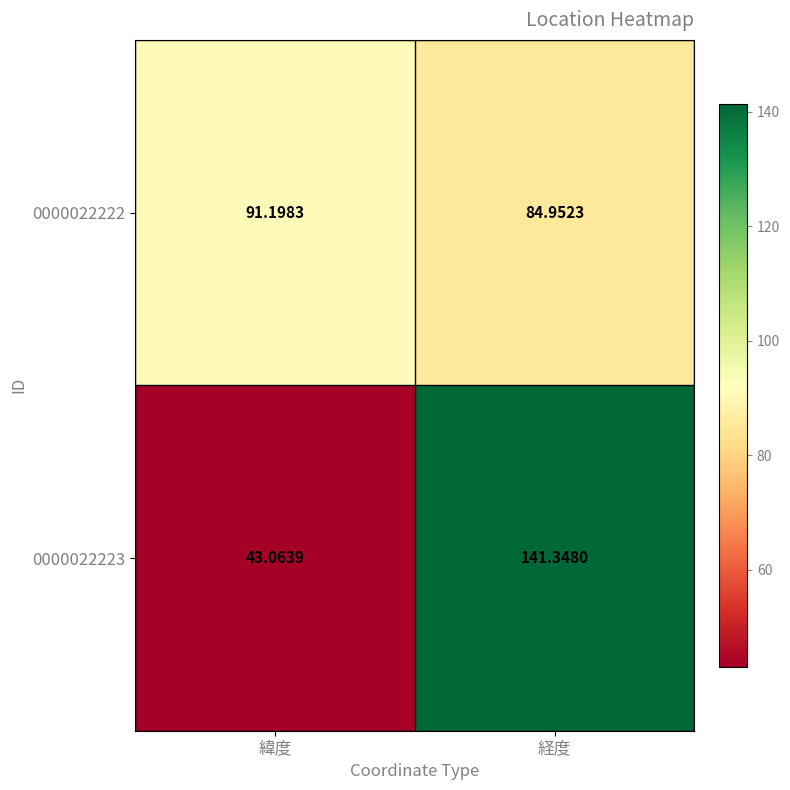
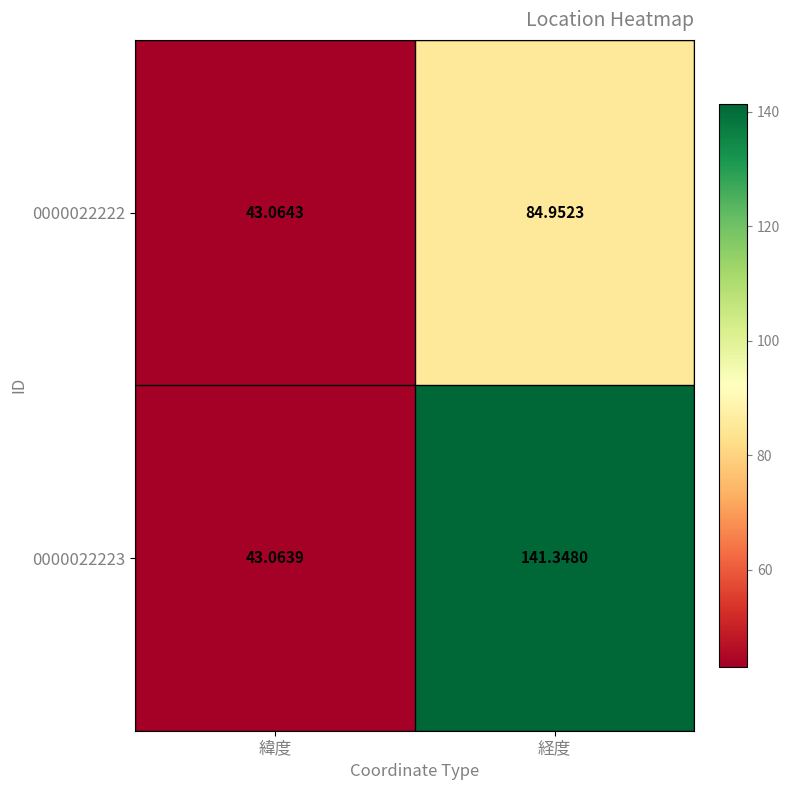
  {
    "0000022222": {
-     "緯度": 91.1983,
+     "緯度": 43.0643,
      "経度": 84.9523
    },
    "0000022223": {
      "緯度": 43.0639,
      "経度": 141.3480
    }
  }
